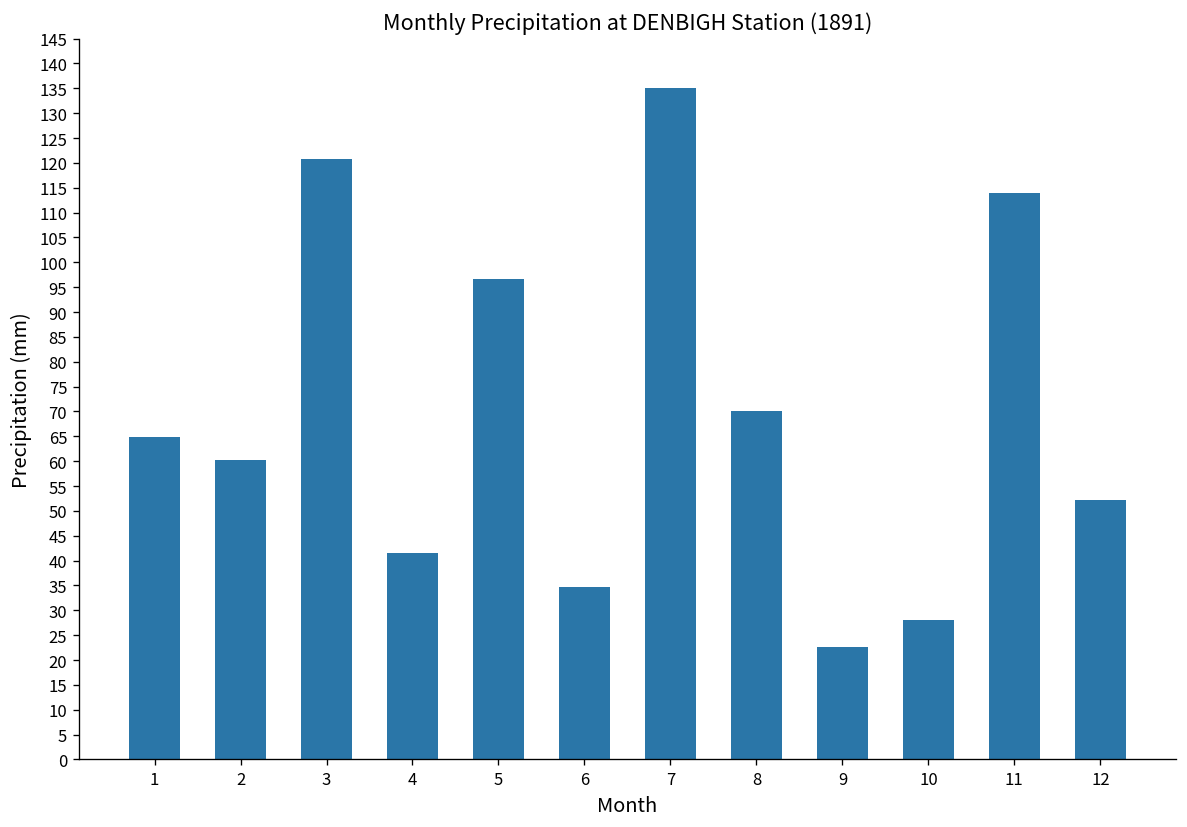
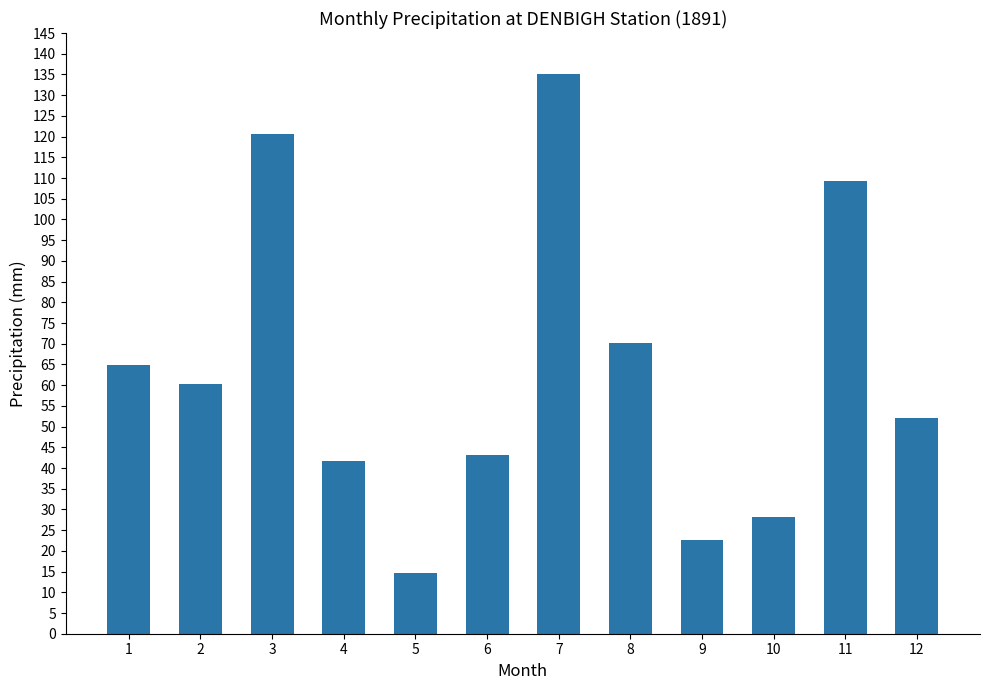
  {
    "1": 65,
    "2": 60,
    "3": 121,
    "4": 42,
-   "5": 97,
-   "6": 35,
+   "5": 15,
+   "6": 43,
    "7": 135,
    "8": 70,
    "9": 23,
    "10": 28,
-   "11": 114,
+   "11": 109,
    "12": 52
  }
